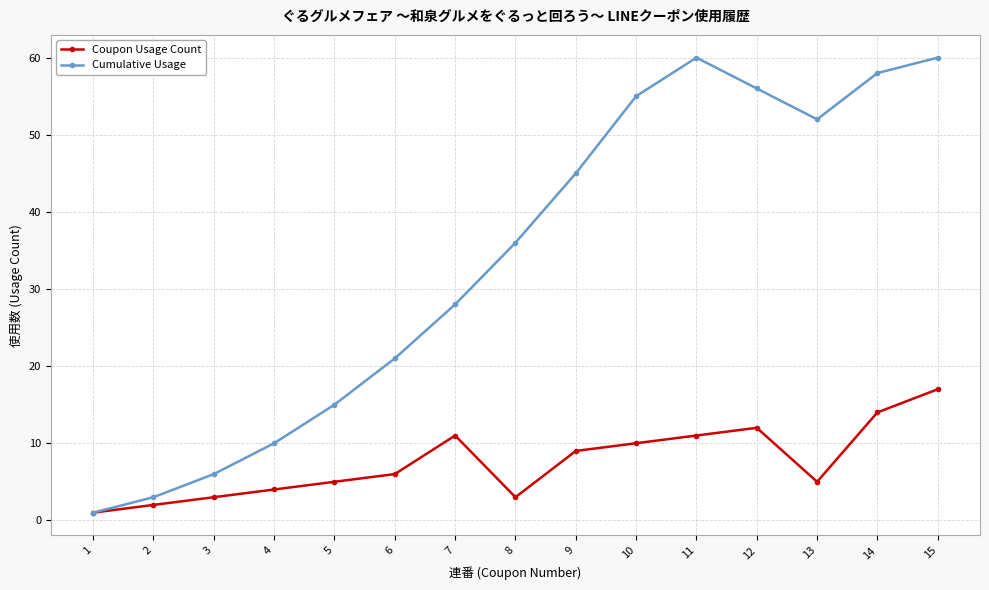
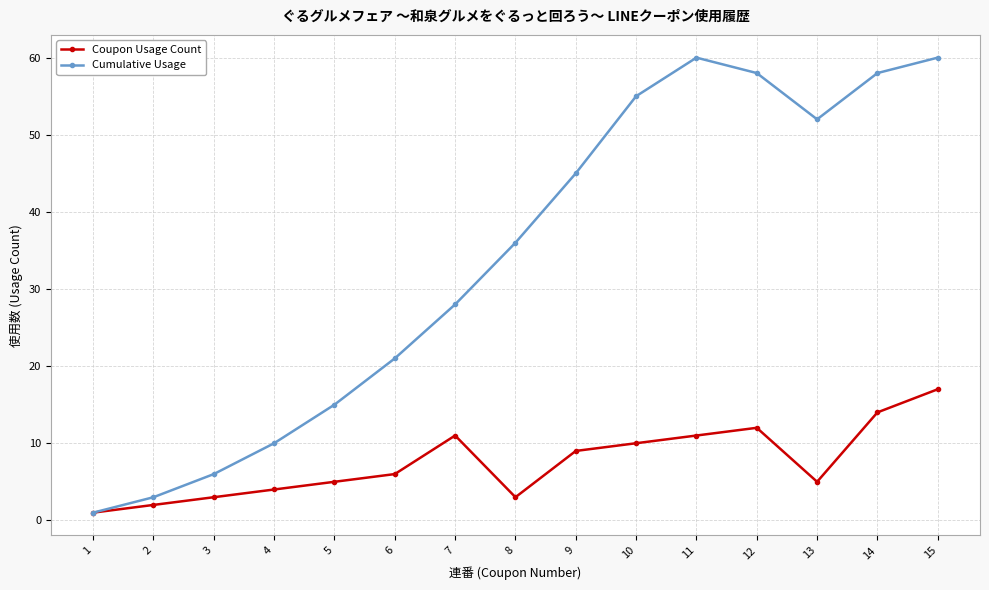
  {
    "Coupon Usage Count": {
      "2": 2,
      "3": 3,
      "4": 4,
      "5": 5,
      "6": 6,
      "7": 11,
      "8": 3,
      "9": 9,
      "10": 10,
      "11": 11,
      "12": 12,
      "13": 5,
      "14": 14,
      "15": 17
    },
    "Cumulative Usage": {
      "2": 3,
      "3": 6,
      "4": 10,
      "5": 15,
      "6": 21,
      "7": 28,
      "8": 36,
      "9": 45,
      "10": 55,
      "11": 60,
-     "12": 56,
+     "12": 58,
      "13": 52,
      "14": 58,
      "15": 60
    }
  }
